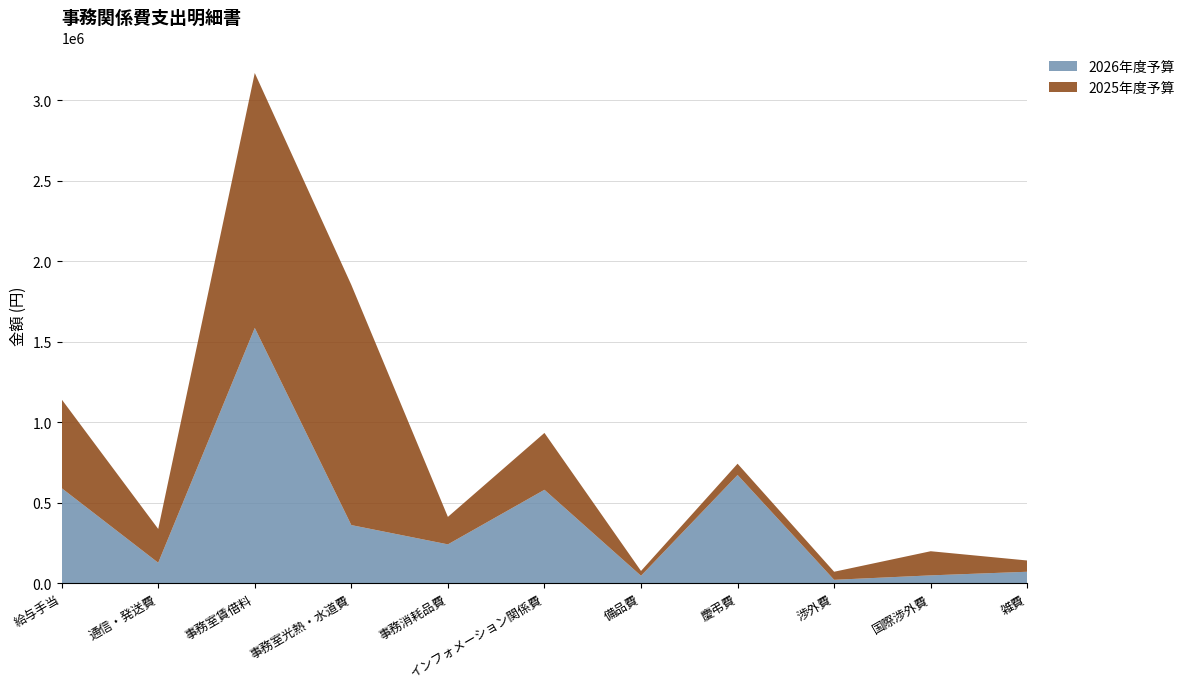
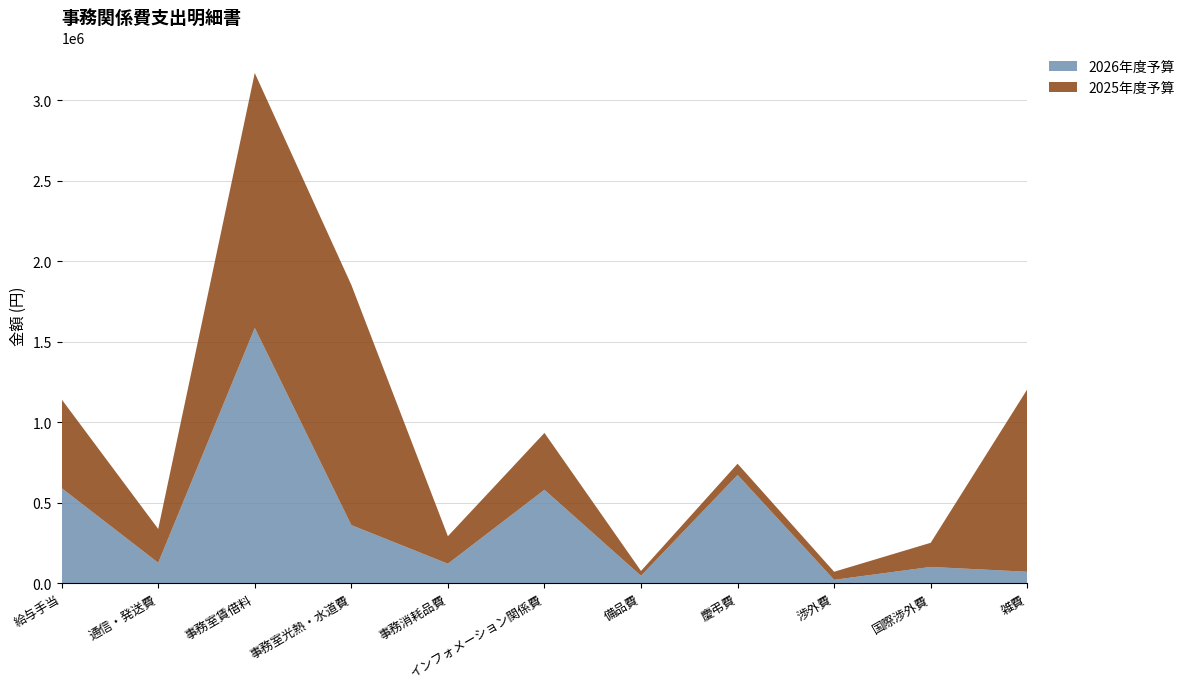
  {
    "2026年度予算": {
      "給与手当": 590000,
      "通信・発送費": 130000,
      "事務室賃借料": 1590000,
      "事務室光熱・水道費": 360000,
-     "事務消耗品費": 240000,
+     "事務消耗品費": 120000,
      "インフォメーション関係費": 580000,
      "備品費": 50000,
      "慶弔費": 670000,
      "渉外費": 20000,
-     "国際渉外費": 50000,
+     "国際渉外費": 100000,
      "雑費": 70000
    },
    "2025年度予算": {
      "給与手当": 550000,
      "通信・発送費": 210000,
      "事務室賃借料": 1580000,
      "事務室光熱・水道費": 1490000,
      "事務消耗品費": 170000,
      "インフォメーション関係費": 350000,
      "備品費": 30000,
      "慶弔費": 70000,
      "渉外費": 50000,
      "国際渉外費": 150000,
-     "雑費": 70000
+     "雑費": 1130000
    }
  }
